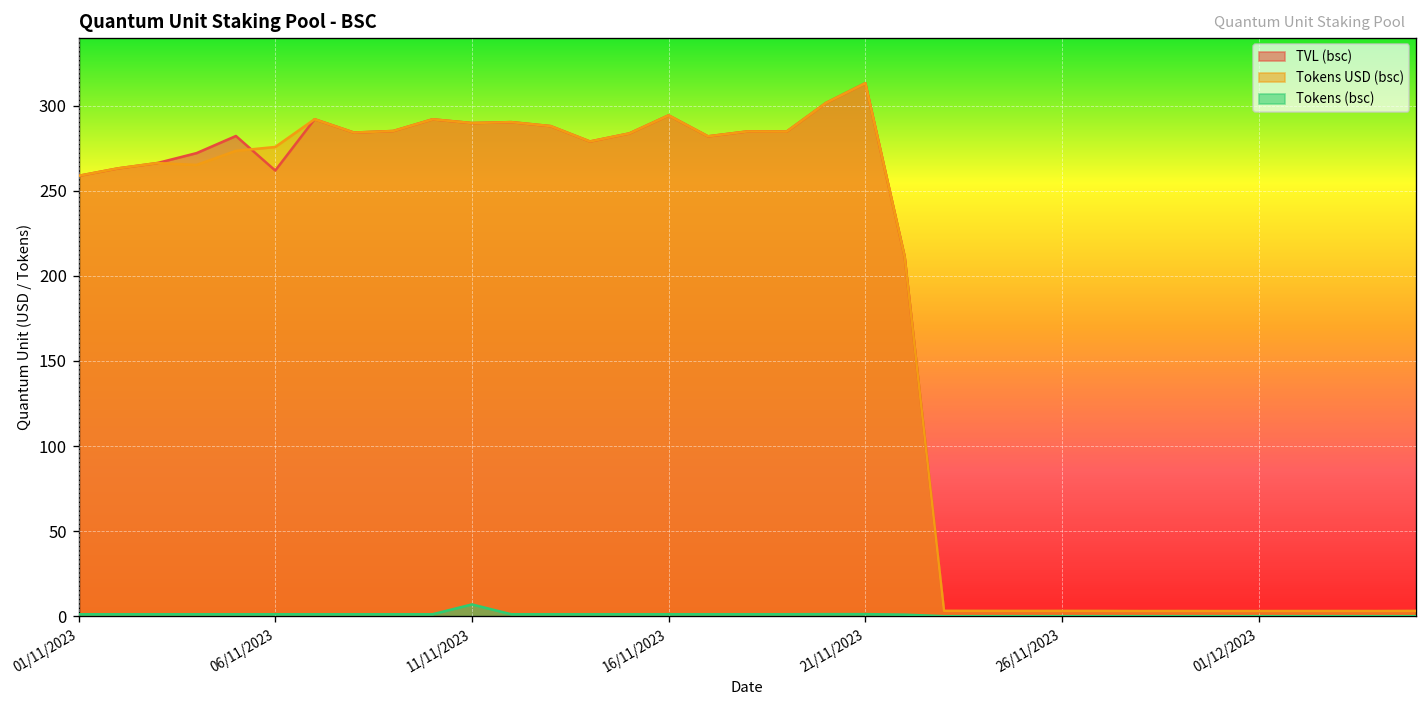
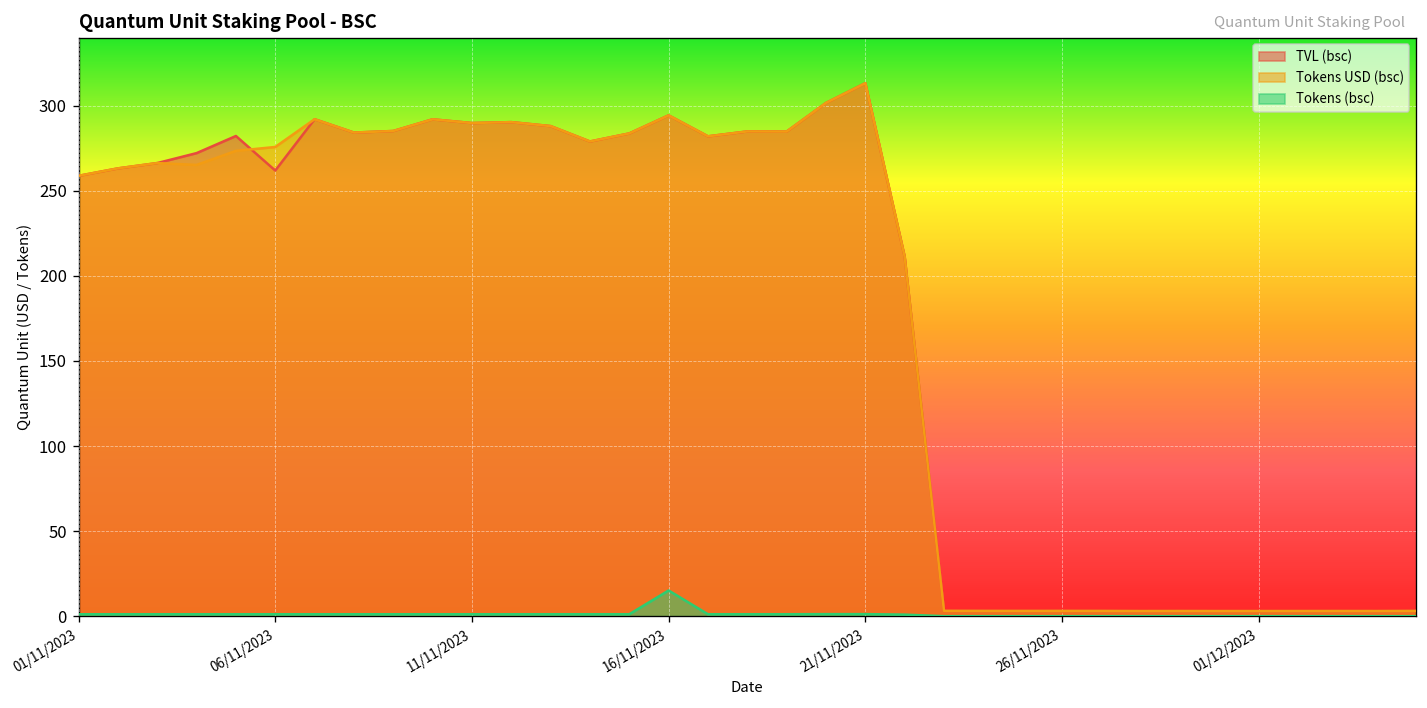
  {
    "TVL (bsc)": {
      "06/11/2023": 262
    },
    "Tokens USD (bsc)": {
      "06/11/2023": 276
    },
    "Tokens (bsc)": {
      "01/11/2023": 1,
      "06/11/2023": 1,
-     "11/11/2023": 7,
-     "16/11/2023": 1,
+     "11/11/2023": 1,
+     "16/11/2023": 15,
      "21/11/2023": 1,
      "26/11/2023": 0,
      "01/12/2023": 0
    }
  }
